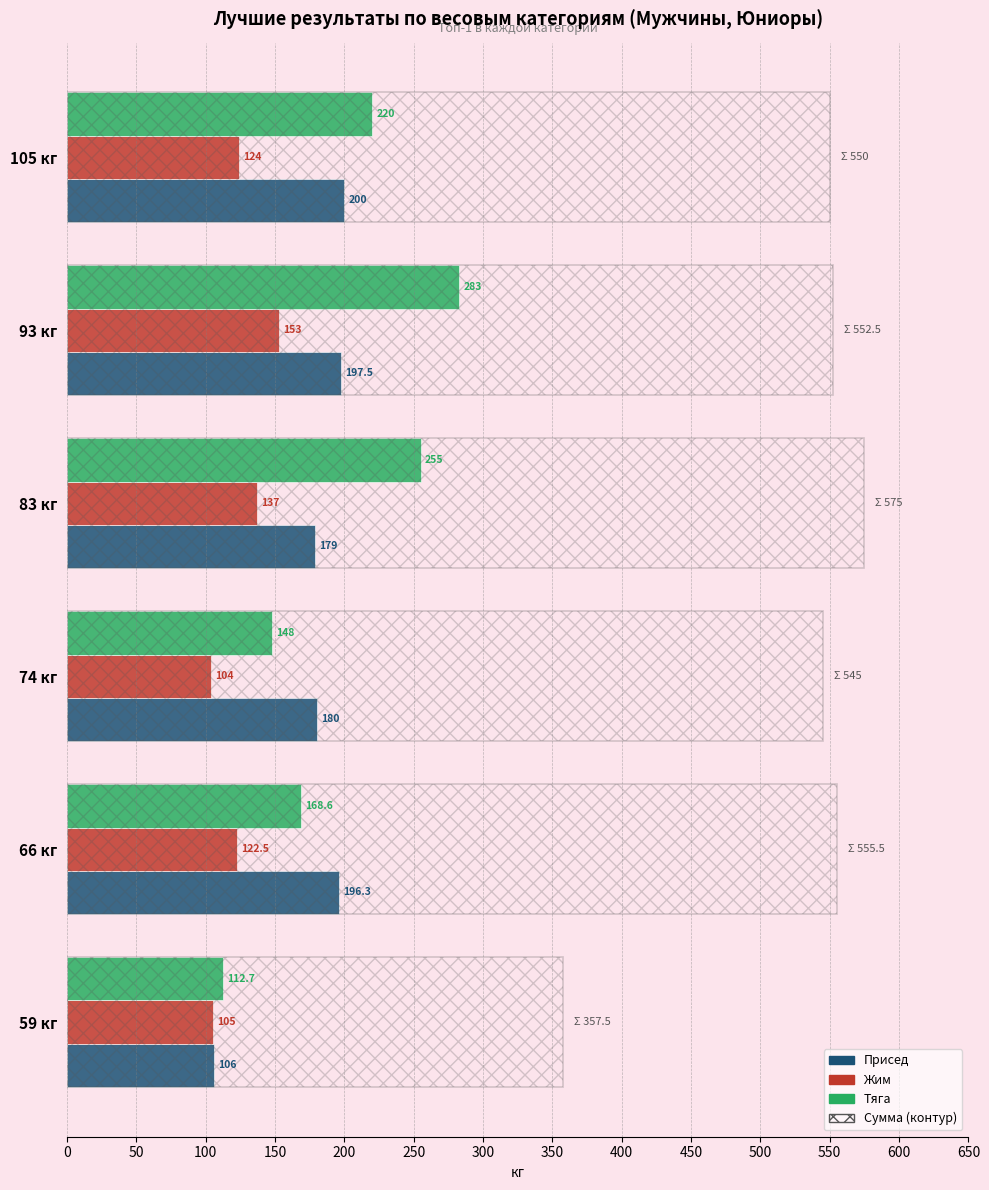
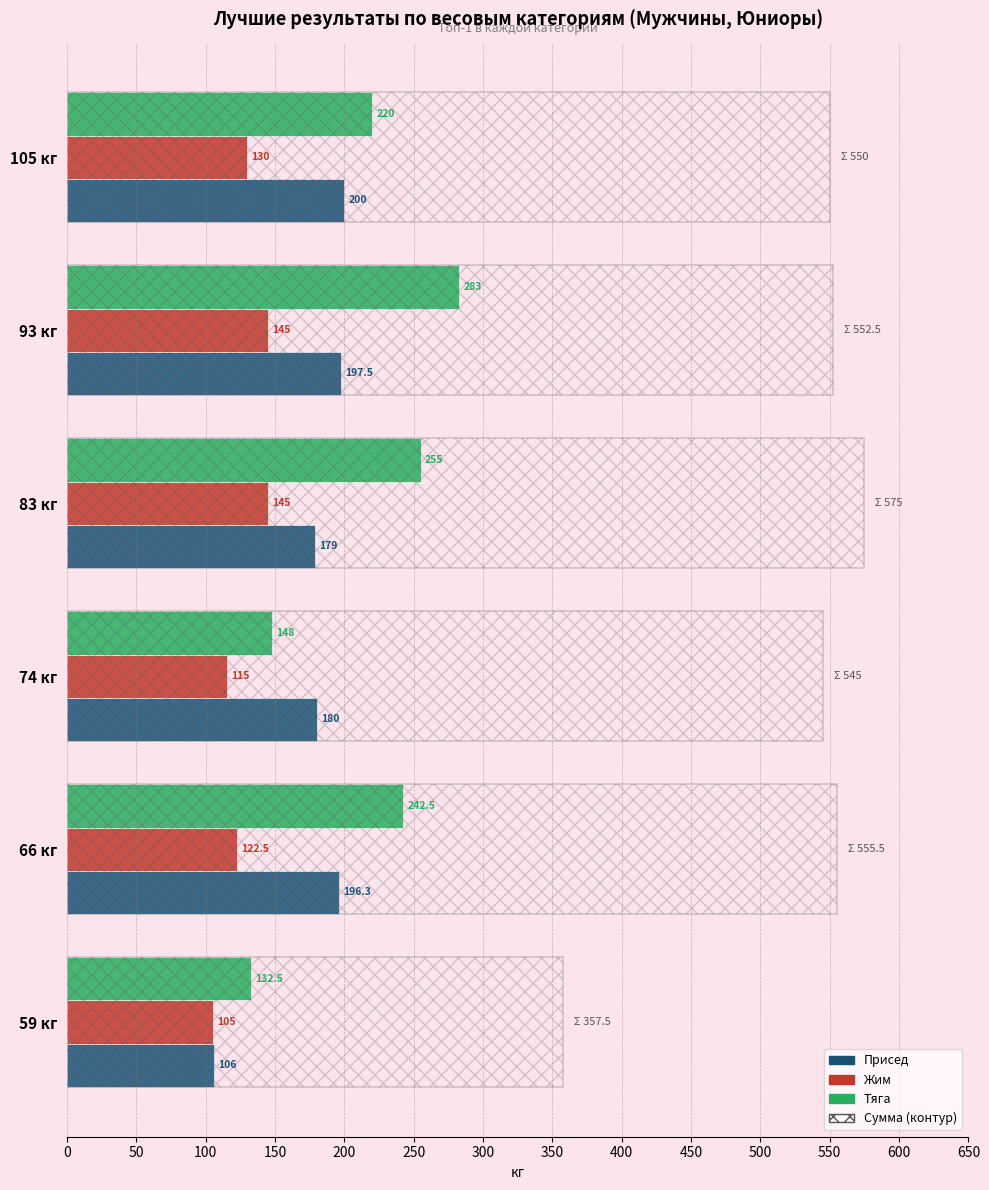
  {
    "Жим": {
-     "105 кг": 124,
-     "93 кг": 153,
-     "83 кг": 137,
-     "74 кг": 104
+     "105 кг": 130,
+     "93 кг": 145,
+     "83 кг": 145,
+     "74 кг": 115
    },
    "Тяга": {
-     "66 кг": 168.6,
-     "59 кг": 112.7
+     "66 кг": 242.5,
+     "59 кг": 132.5
    }
  }
